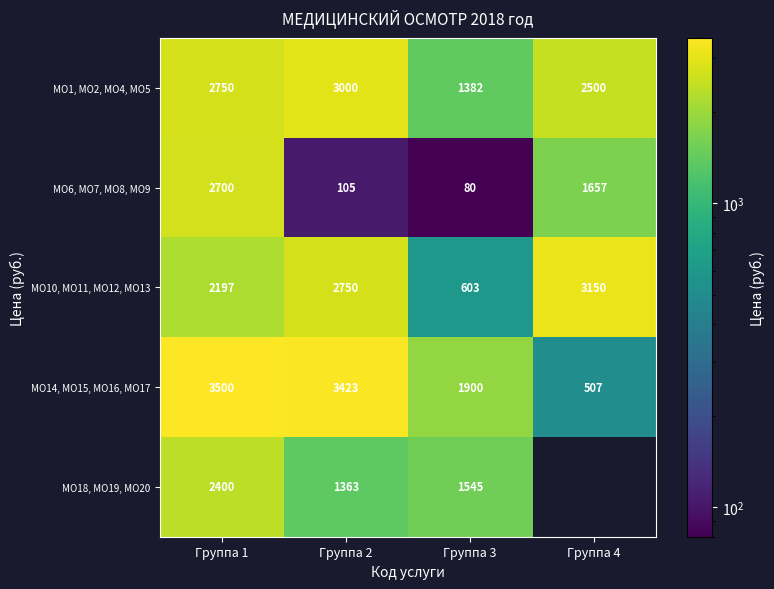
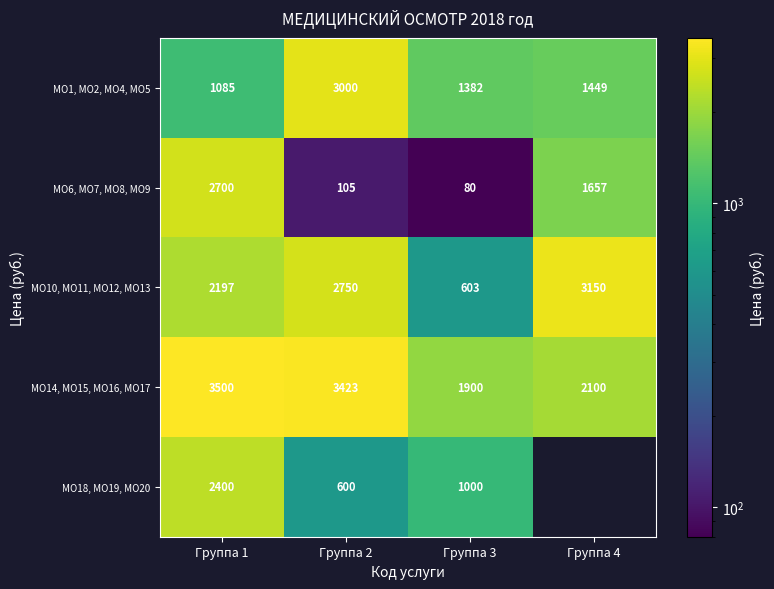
  {
    "МО1, МО2, МО4, МО5": {
-     "Группа 1": 2750,
+     "Группа 1": 1085,
      "Группа 2": 3000,
      "Группа 3": 1382,
-     "Группа 4": 2500
+     "Группа 4": 1449
    },
    "МО6, МО7, МО8, МО9": {
      "Группа 1": 2700,
      "Группа 2": 105,
      "Группа 3": 80,
      "Группа 4": 1657
    },
    "МО10, МО11, МО12, МО13": {
      "Группа 1": 2197,
      "Группа 2": 2750,
      "Группа 3": 603,
      "Группа 4": 3150
    },
    "МО14, МО15, МО16, МО17": {
      "Группа 1": 3500,
      "Группа 2": 3423,
      "Группа 3": 1900,
-     "Группа 4": 507
+     "Группа 4": 2100
    },
    "МО18, МО19, МО20": {
      "Группа 1": 2400,
-     "Группа 2": 1363,
-     "Группа 3": 1545
+     "Группа 2": 600,
+     "Группа 3": 1000
    }
  }
